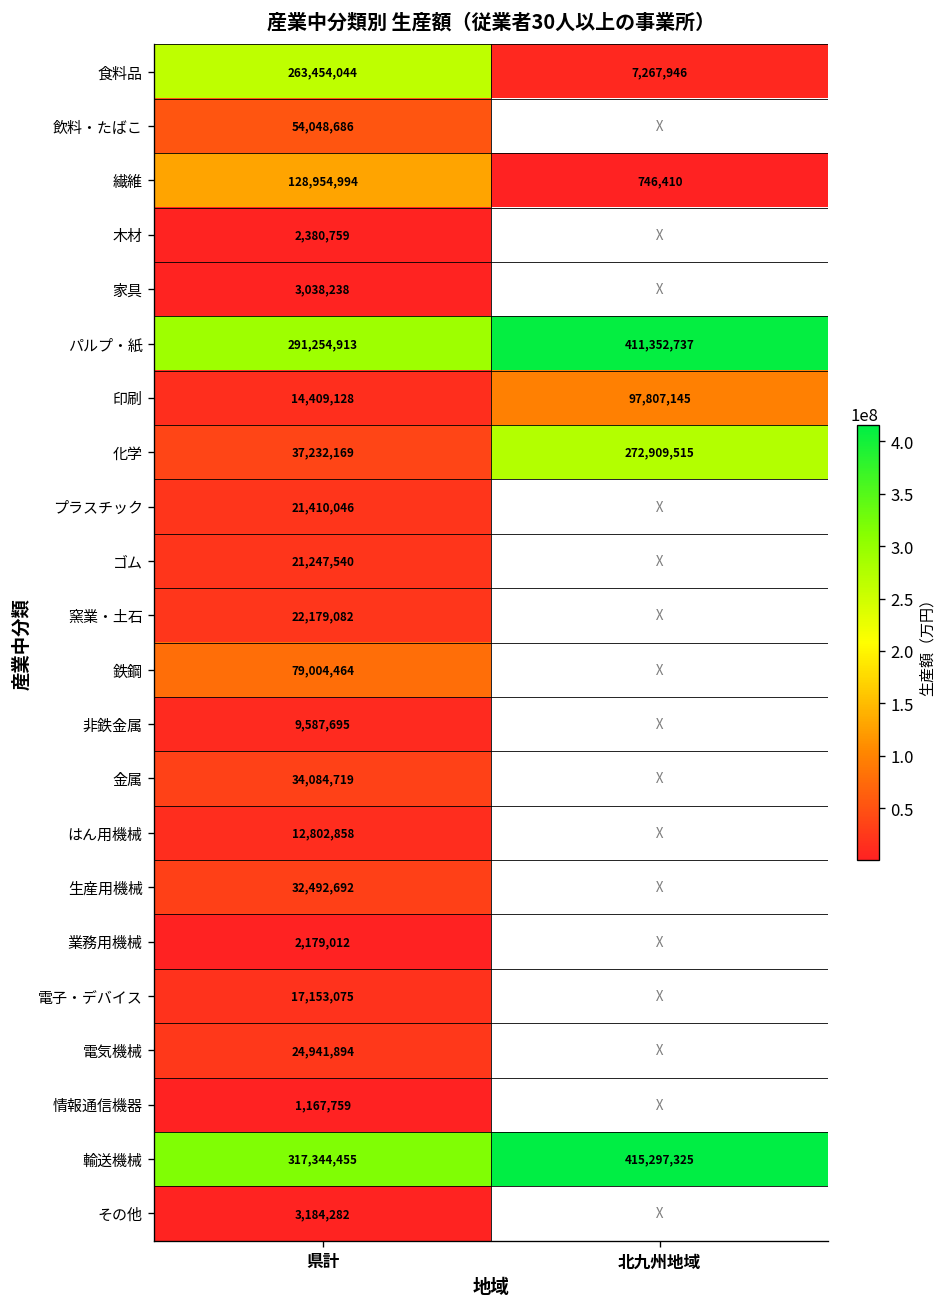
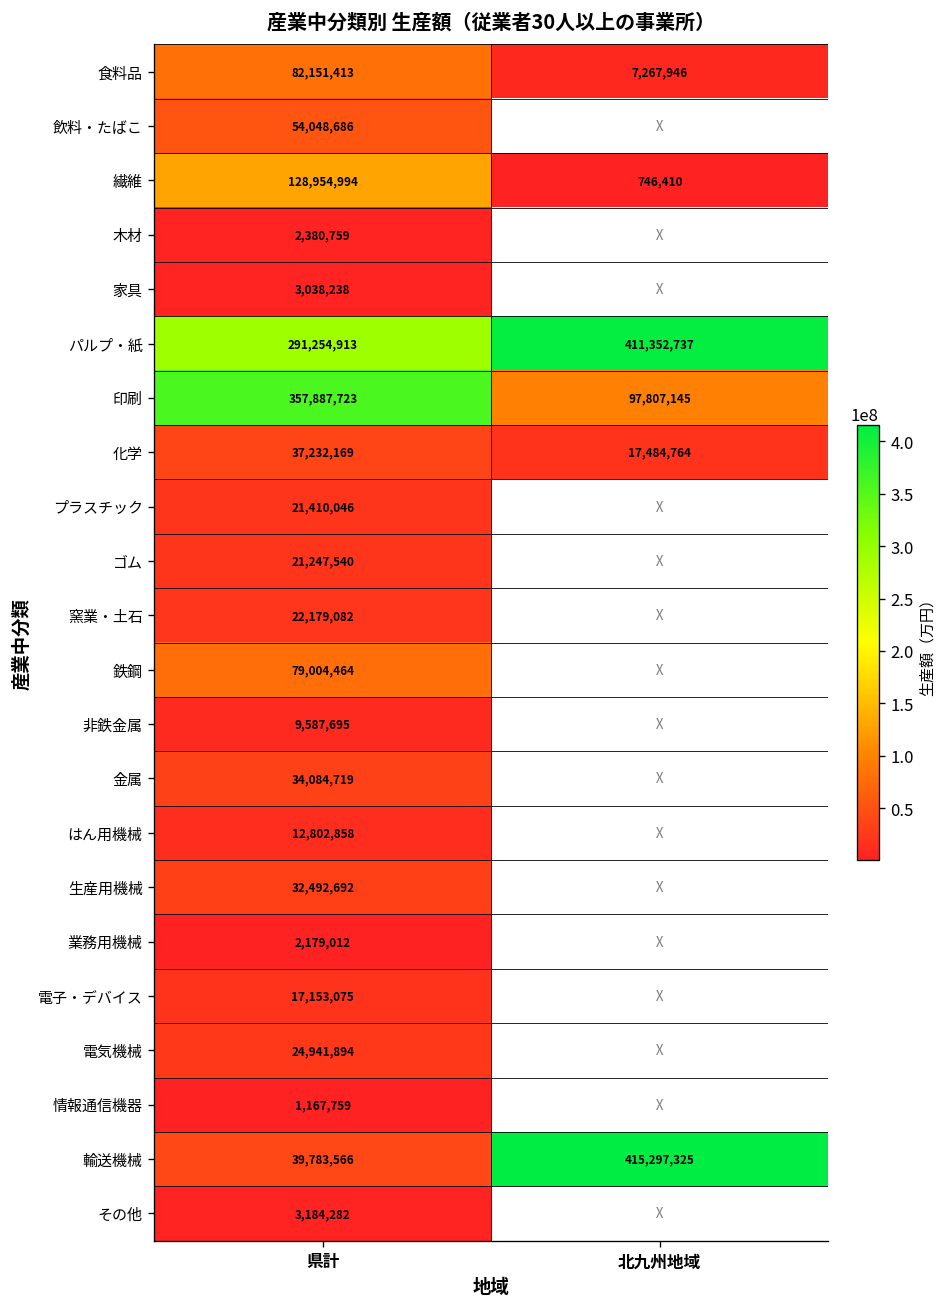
  {
    "食料品": {
-     "県計": "263,454,044",
+     "県計": "82,151,413",
      "北九州地域": "7,267,946"
    },
    "飲料・たばこ": {
      "県計": "54,048,686"
    },
    "繊維": {
      "県計": "128,954,994",
      "北九州地域": "746,410"
    },
    "木材": {
      "県計": "2,380,759"
    },
    "家具": {
      "県計": "3,038,238"
    },
    "パルプ・紙": {
      "県計": "291,254,913",
      "北九州地域": "411,352,737"
    },
    "印刷": {
-     "県計": "14,409,128",
+     "県計": "357,887,723",
      "北九州地域": "97,807,145"
    },
    "化学": {
      "県計": "37,232,169",
-     "北九州地域": "272,909,515"
+     "北九州地域": "17,484,764"
    },
    "プラスチック": {
      "県計": "21,410,046"
    },
    "ゴム": {
      "県計": "21,247,540"
    },
    "窯業・土石": {
      "県計": "22,179,082"
    },
    "鉄鋼": {
      "県計": "79,004,464"
    },
    "非鉄金属": {
      "県計": "9,587,695"
    },
    "金属": {
      "県計": "34,084,719"
    },
    "はん用機械": {
      "県計": "12,802,858"
    },
    "生産用機械": {
      "県計": "32,492,692"
    },
    "業務用機械": {
      "県計": "2,179,012"
    },
    "電子・デバイス": {
      "県計": "17,153,075"
    },
    "電気機械": {
      "県計": "24,941,894"
    },
    "情報通信機器": {
      "県計": "1,167,759"
    },
    "輸送機械": {
-     "県計": "317,344,455",
+     "県計": "39,783,566",
      "北九州地域": "415,297,325"
    },
    "その他": {
      "県計": "3,184,282"
    }
  }
